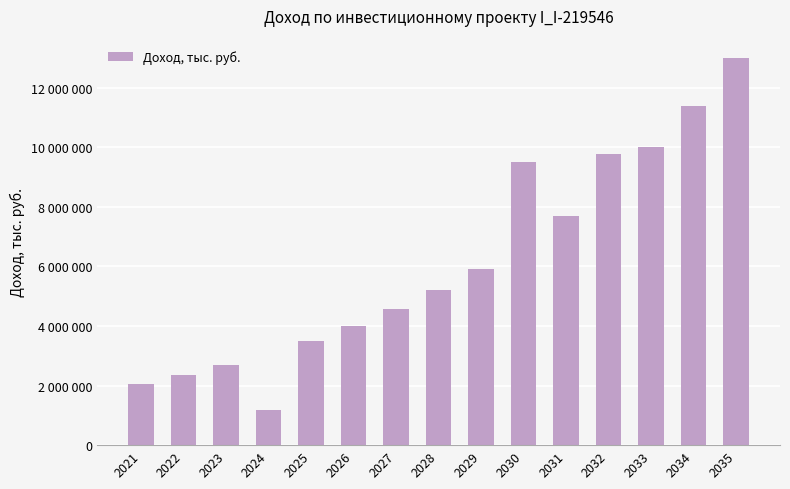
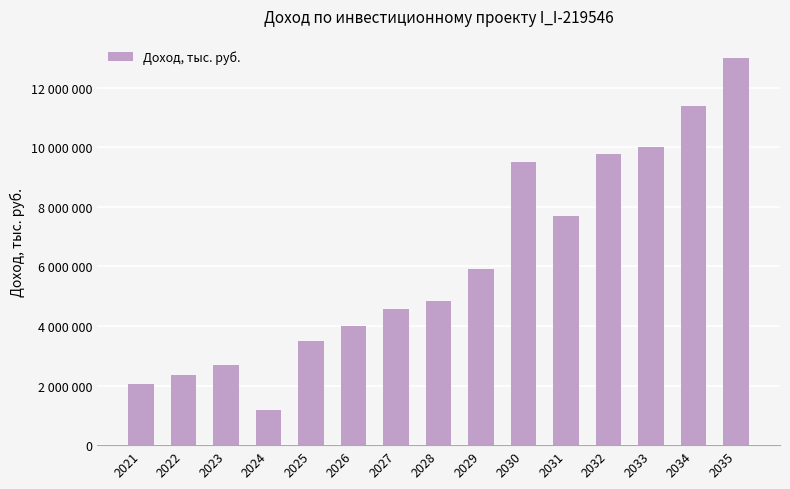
  {
    "2021": 2100000,
    "2022": 2400000,
    "2023": 2700000,
    "2024": 1200000,
    "2025": 3500000,
    "2026": 4000000,
    "2027": 4600000,
-   "2028": 5200000,
+   "2028": 4800000,
    "2029": 5900000,
    "2030": 9500000,
    "2031": 7700000,
    "2032": 9800000,
    "2033": 10000000,
    "2034": 11400000,
    "2035": 13000000
  }
